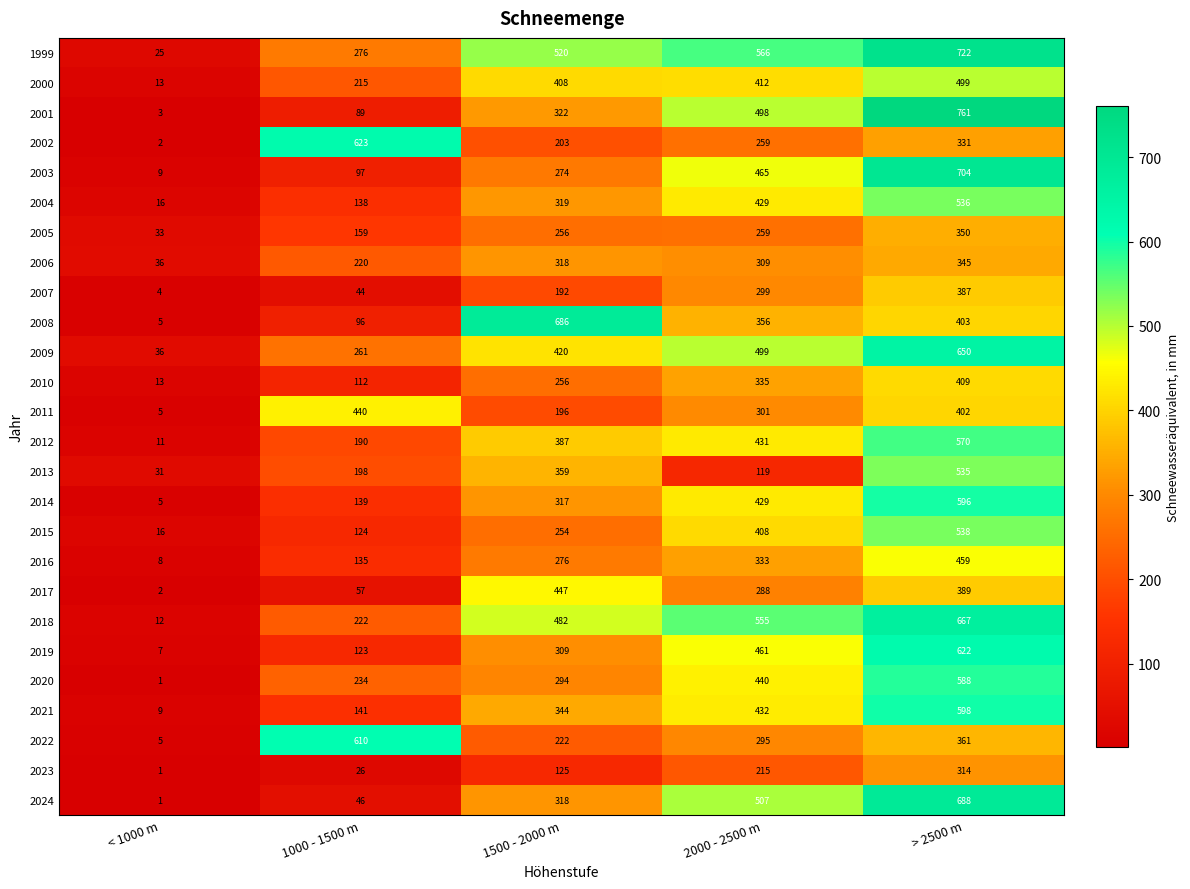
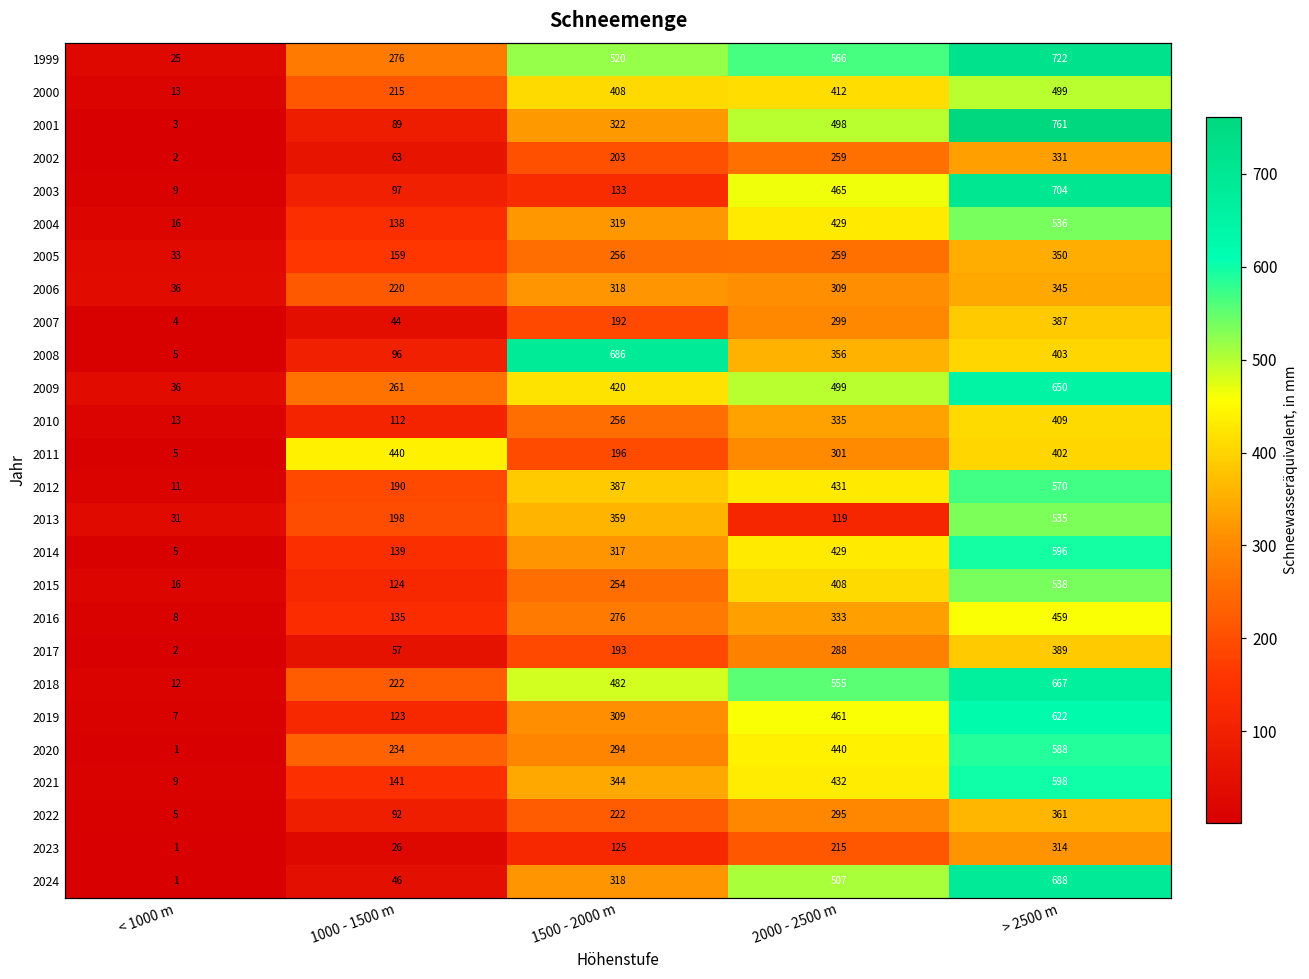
  {
    "1999": {
      "< 1000 m": 25,
      "1000 - 1500 m": 276,
      "1500 - 2000 m": 520,
      "2000 - 2500 m": 566,
      "> 2500 m": 722
    },
    "2000": {
      "< 1000 m": 13,
      "1000 - 1500 m": 215,
      "1500 - 2000 m": 408,
      "2000 - 2500 m": 412,
      "> 2500 m": 499
    },
    "2001": {
      "< 1000 m": 3,
      "1000 - 1500 m": 89,
      "1500 - 2000 m": 322,
      "2000 - 2500 m": 498,
      "> 2500 m": 761
    },
    "2002": {
      "< 1000 m": 2,
-     "1000 - 1500 m": 623,
+     "1000 - 1500 m": 63,
      "1500 - 2000 m": 203,
      "2000 - 2500 m": 259,
      "> 2500 m": 331
    },
    "2003": {
      "< 1000 m": 9,
      "1000 - 1500 m": 97,
-     "1500 - 2000 m": 274,
+     "1500 - 2000 m": 133,
      "2000 - 2500 m": 465,
      "> 2500 m": 704
    },
    "2004": {
      "< 1000 m": 16,
      "1000 - 1500 m": 138,
      "1500 - 2000 m": 319,
      "2000 - 2500 m": 429,
      "> 2500 m": 536
    },
    "2005": {
      "< 1000 m": 33,
      "1000 - 1500 m": 159,
      "1500 - 2000 m": 256,
      "2000 - 2500 m": 259,
      "> 2500 m": 350
    },
    "2006": {
      "< 1000 m": 36,
      "1000 - 1500 m": 220,
      "1500 - 2000 m": 318,
      "2000 - 2500 m": 309,
      "> 2500 m": 345
    },
    "2007": {
      "< 1000 m": 4,
      "1000 - 1500 m": 44,
      "1500 - 2000 m": 192,
      "2000 - 2500 m": 299,
      "> 2500 m": 387
    },
    "2008": {
      "< 1000 m": 5,
      "1000 - 1500 m": 96,
      "1500 - 2000 m": 686,
      "2000 - 2500 m": 356,
      "> 2500 m": 403
    },
    "2009": {
      "< 1000 m": 36,
      "1000 - 1500 m": 261,
      "1500 - 2000 m": 420,
      "2000 - 2500 m": 499,
      "> 2500 m": 650
    },
    "2010": {
      "< 1000 m": 13,
      "1000 - 1500 m": 112,
      "1500 - 2000 m": 256,
      "2000 - 2500 m": 335,
      "> 2500 m": 409
    },
    "2011": {
      "< 1000 m": 5,
      "1000 - 1500 m": 440,
      "1500 - 2000 m": 196,
      "2000 - 2500 m": 301,
      "> 2500 m": 402
    },
    "2012": {
      "< 1000 m": 11,
      "1000 - 1500 m": 190,
      "1500 - 2000 m": 387,
      "2000 - 2500 m": 431,
      "> 2500 m": 570
    },
    "2013": {
      "< 1000 m": 31,
      "1000 - 1500 m": 198,
      "1500 - 2000 m": 359,
      "2000 - 2500 m": 119,
      "> 2500 m": 535
    },
    "2014": {
      "< 1000 m": 5,
      "1000 - 1500 m": 139,
      "1500 - 2000 m": 317,
      "2000 - 2500 m": 429,
      "> 2500 m": 596
    },
    "2015": {
      "< 1000 m": 16,
      "1000 - 1500 m": 124,
      "1500 - 2000 m": 254,
      "2000 - 2500 m": 408,
      "> 2500 m": 538
    },
    "2016": {
      "< 1000 m": 8,
      "1000 - 1500 m": 135,
      "1500 - 2000 m": 276,
      "2000 - 2500 m": 333,
      "> 2500 m": 459
    },
    "2017": {
      "< 1000 m": 2,
      "1000 - 1500 m": 57,
-     "1500 - 2000 m": 447,
+     "1500 - 2000 m": 193,
      "2000 - 2500 m": 288,
      "> 2500 m": 389
    },
    "2018": {
      "< 1000 m": 12,
      "1000 - 1500 m": 222,
      "1500 - 2000 m": 482,
      "2000 - 2500 m": 555,
      "> 2500 m": 667
    },
    "2019": {
      "< 1000 m": 7,
      "1000 - 1500 m": 123,
      "1500 - 2000 m": 309,
      "2000 - 2500 m": 461,
      "> 2500 m": 622
    },
    "2020": {
      "< 1000 m": 1,
      "1000 - 1500 m": 234,
      "1500 - 2000 m": 294,
      "2000 - 2500 m": 440,
      "> 2500 m": 588
    },
    "2021": {
      "< 1000 m": 9,
      "1000 - 1500 m": 141,
      "1500 - 2000 m": 344,
      "2000 - 2500 m": 432,
      "> 2500 m": 598
    },
    "2022": {
      "< 1000 m": 5,
-     "1000 - 1500 m": 610,
+     "1000 - 1500 m": 92,
      "1500 - 2000 m": 222,
      "2000 - 2500 m": 295,
      "> 2500 m": 361
    },
    "2023": {
      "< 1000 m": 1,
      "1000 - 1500 m": 26,
      "1500 - 2000 m": 125,
      "2000 - 2500 m": 215,
      "> 2500 m": 314
    },
    "2024": {
      "< 1000 m": 1,
      "1000 - 1500 m": 46,
      "1500 - 2000 m": 318,
      "2000 - 2500 m": 507,
      "> 2500 m": 688
    }
  }
